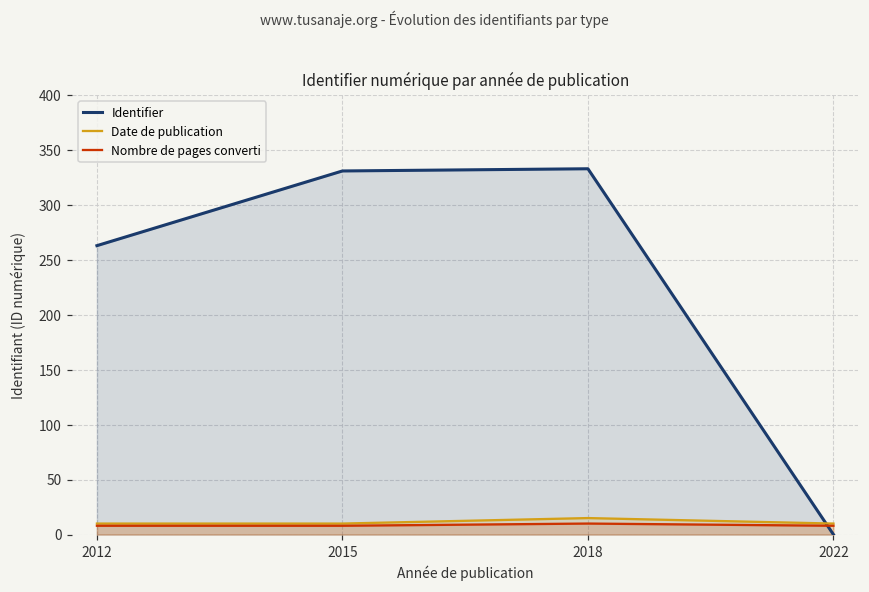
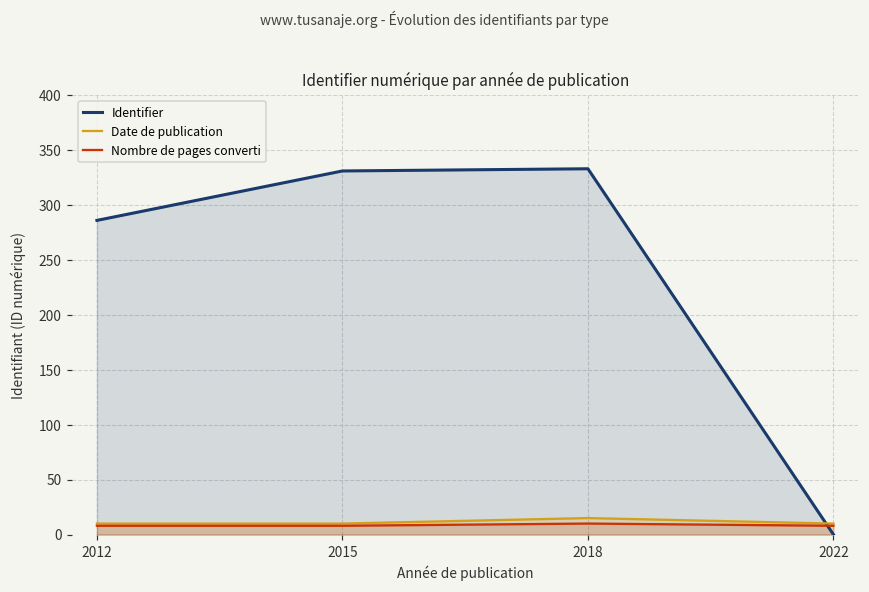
  {
    "Identifier": {
-     "2012": 260,
+     "2012": 290,
      "2015": 330,
      "2018": 330,
      "2022": 0
    },
    "Date de publication": {
      "2018": 20
    },
    "Nombre de pages converti": {
      "2018": 10
    }
  }
